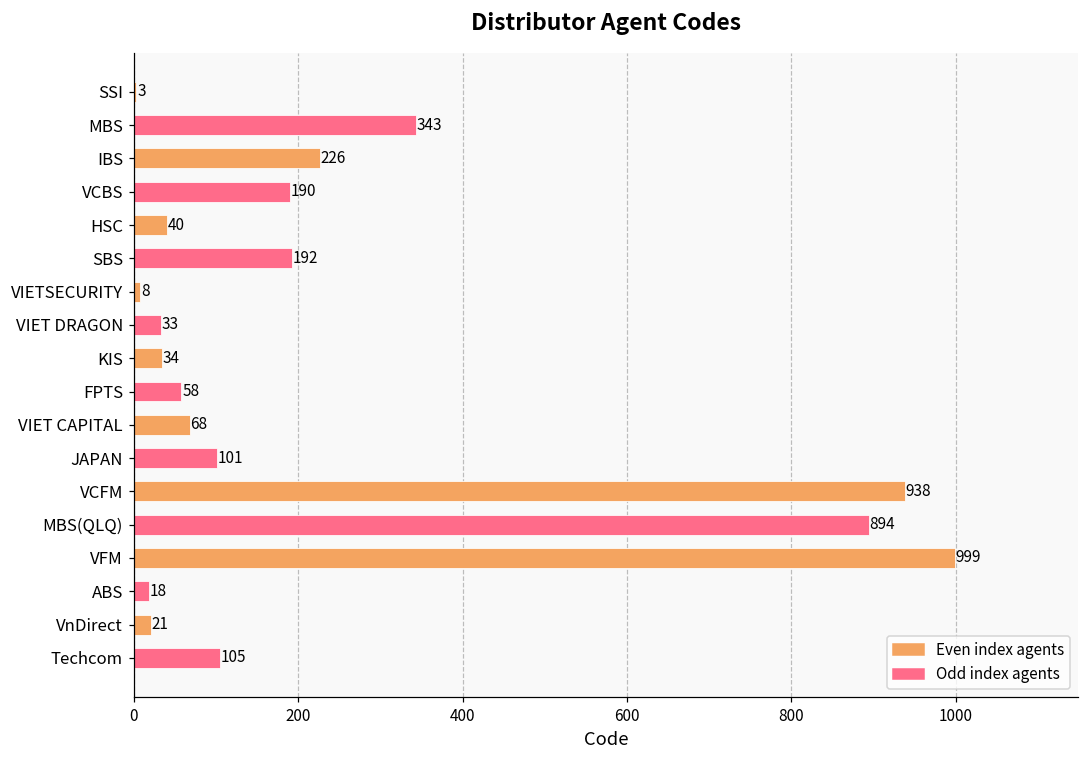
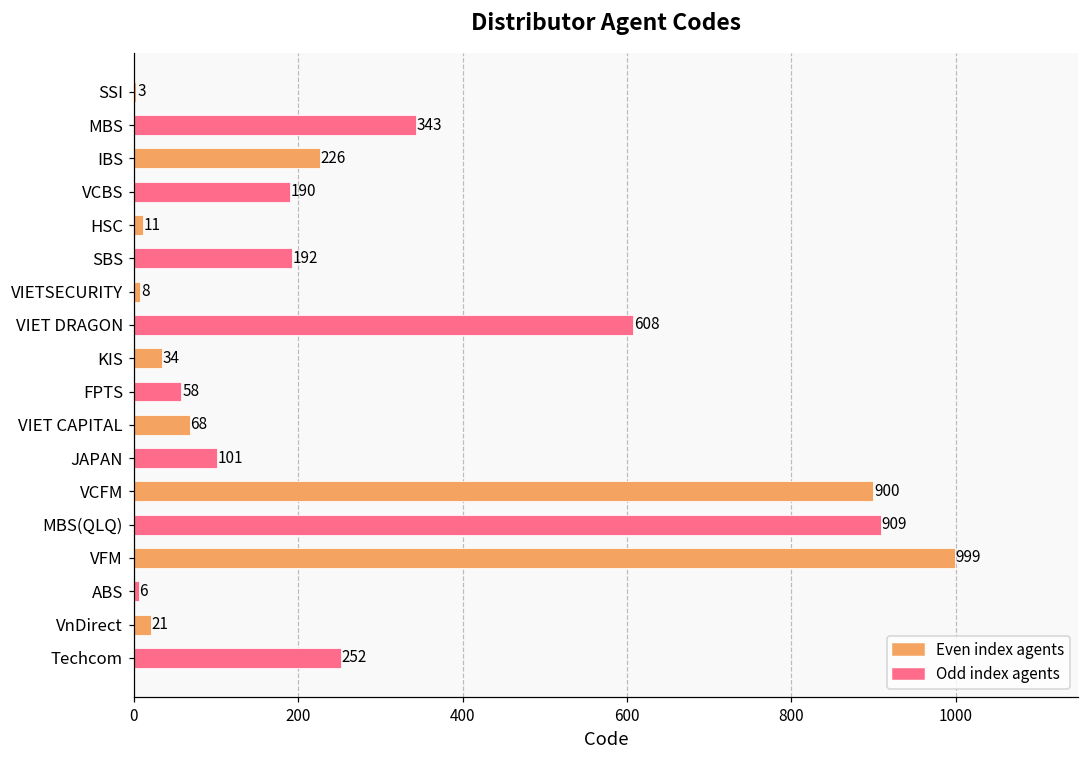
  {
    "SSI": 3,
    "MBS": 343,
    "IBS": 226,
    "VCBS": 190,
-   "HSC": 40,
+   "HSC": 11,
    "SBS": 192,
    "VIETSECURITY": 8,
-   "VIET DRAGON": 33,
+   "VIET DRAGON": 608,
    "KIS": 34,
    "FPTS": 58,
    "VIET CAPITAL": 68,
    "JAPAN": 101,
-   "VCFM": 938,
-   "MBS(QLQ)": 894,
+   "VCFM": 900,
+   "MBS(QLQ)": 909,
    "VFM": 999,
-   "ABS": 18,
+   "ABS": 6,
    "VnDirect": 21,
-   "Techcom": 105
+   "Techcom": 252
  }
